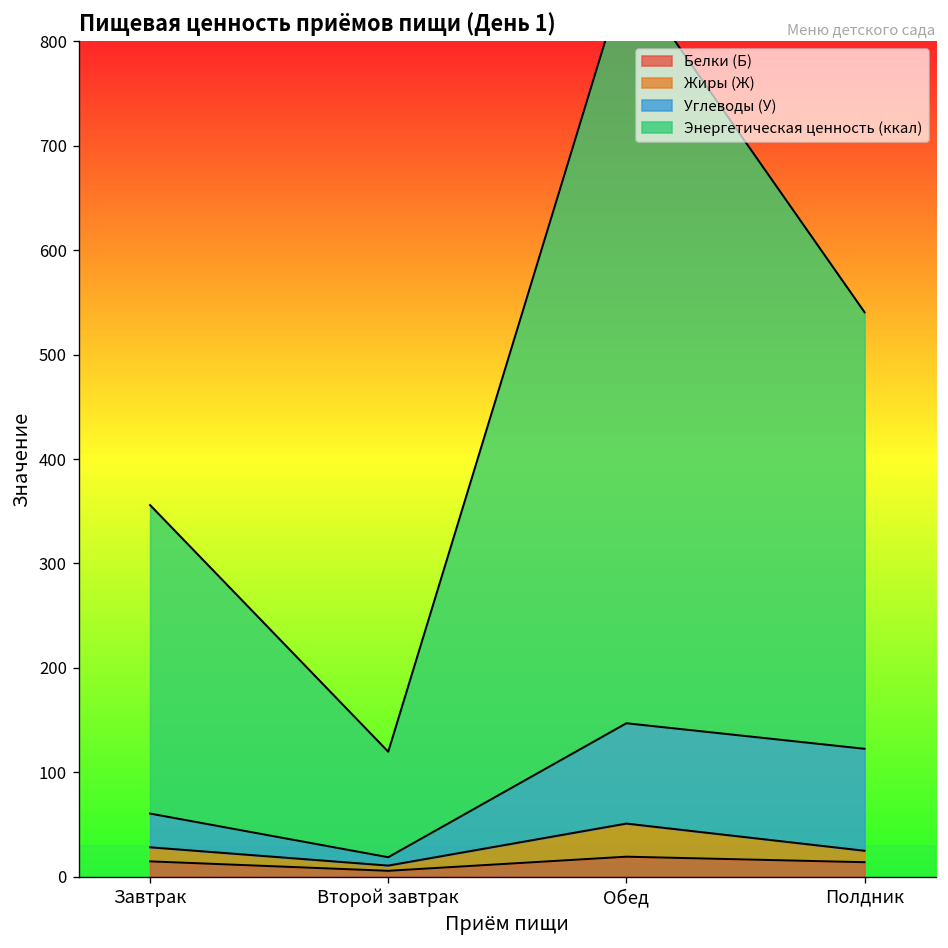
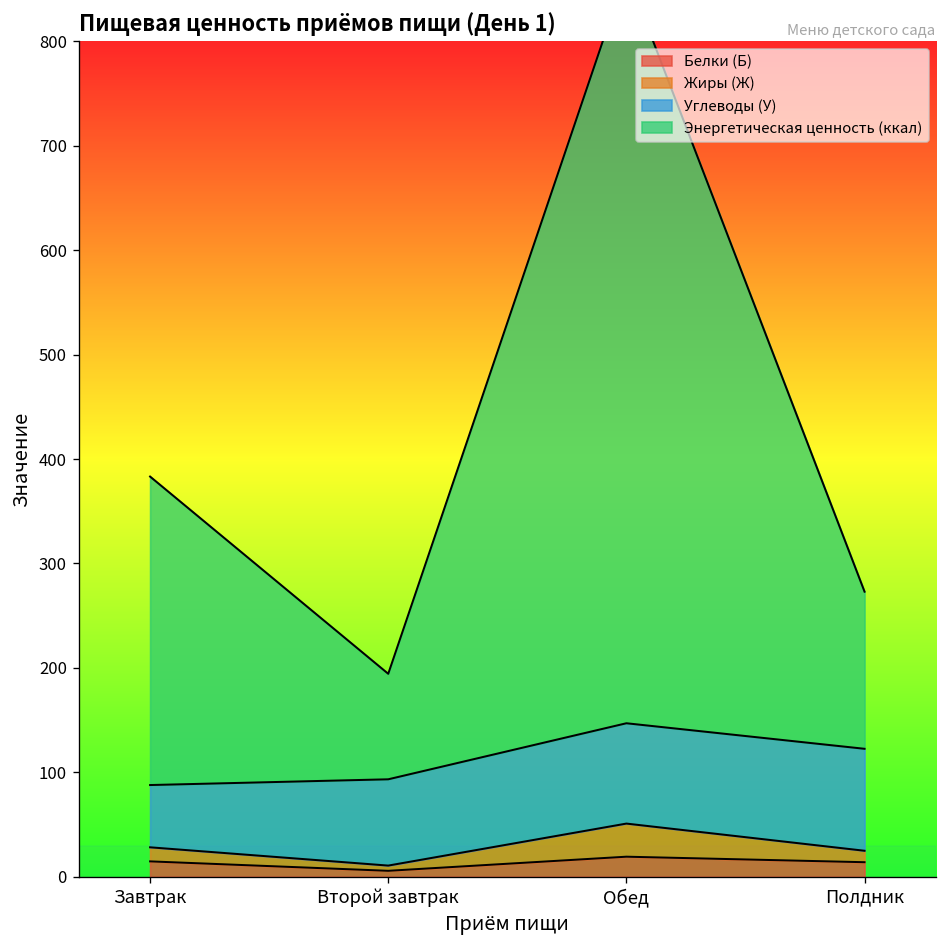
  {
    "Углеводы (У)": {
-     "Завтрак": 30,
-     "Второй завтрак": 10,
+     "Завтрак": 60,
+     "Второй завтрак": 80,
      "Обед": 100,
      "Полдник": 100
    },
    "Энергетическая ценность (ккал)": {
      "Завтрак": 300,
      "Второй завтрак": 100,
-     "Полдник": 420
+     "Полдник": 150
    }
  }
